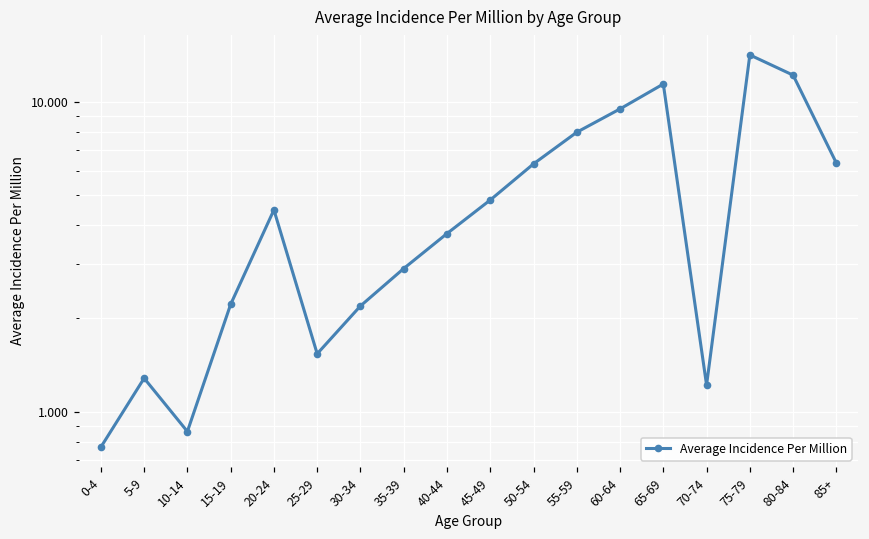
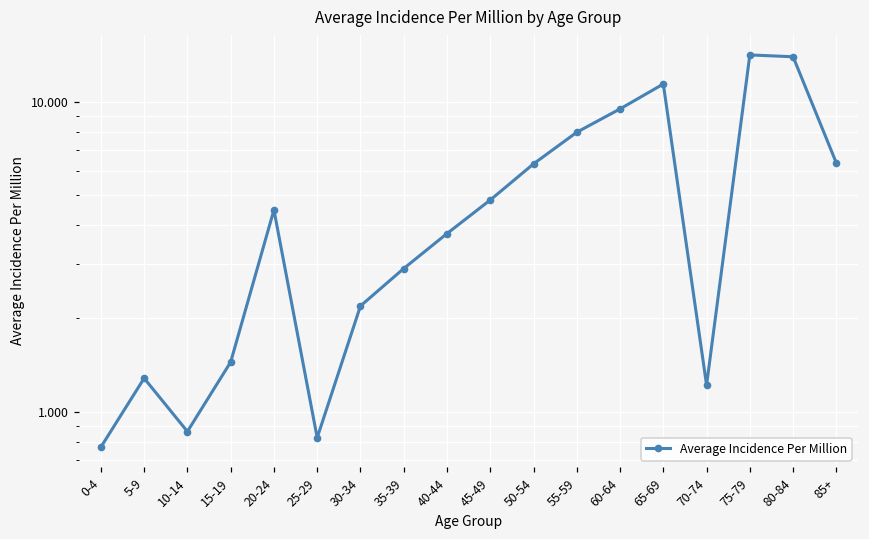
  {
    "0-4": 0.77,
    "5-9": 1.3,
    "10-14": 0.86,
-   "15-19": 2.2,
+   "15-19": 1.4,
    "20-24": 4.5,
-   "25-29": 1.5,
+   "25-29": 0.82,
    "30-34": 2.2,
    "35-39": 2.9,
    "40-44": 3.8,
    "45-49": 4.8,
    "50-54": 6.3,
    "55-59": 8.0,
    "60-64": 9.5,
    "65-69": 11.4,
    "70-74": 1.22,
    "75-79": 14,
-   "80-84": 12.2,
+   "80-84": 14,
    "85+": 6.4
  }
